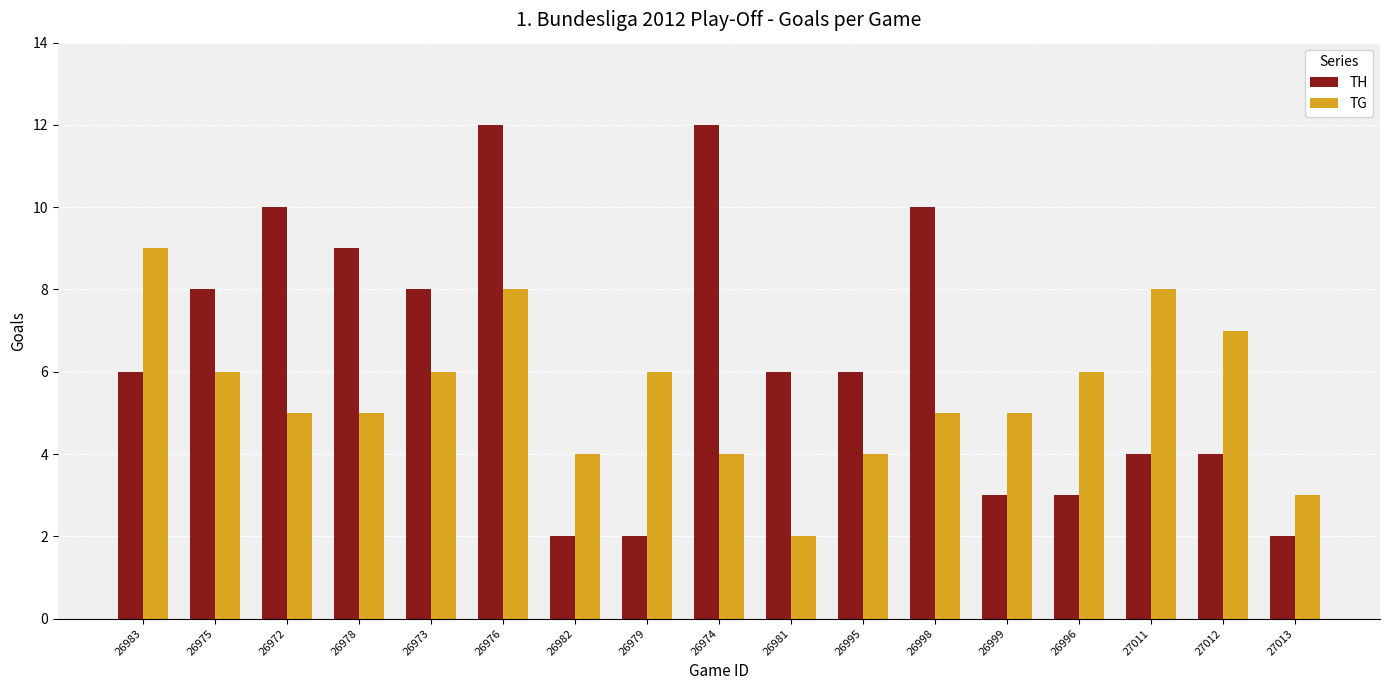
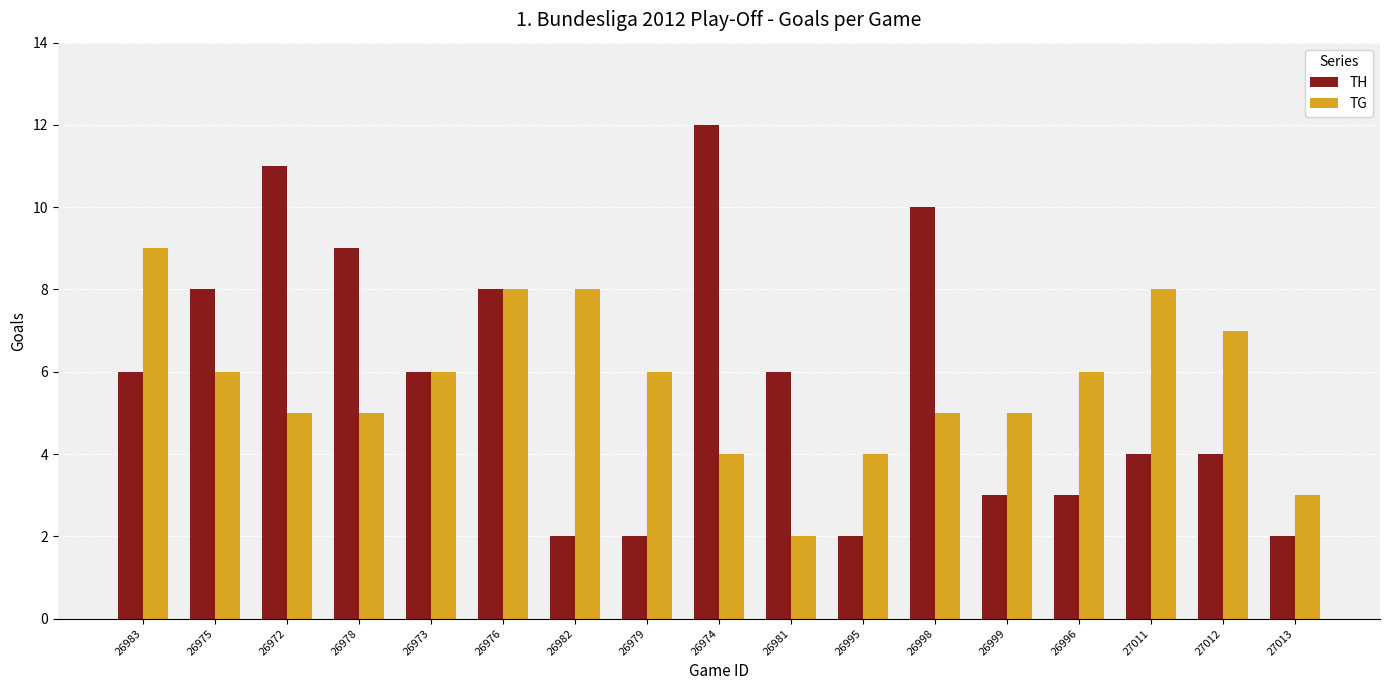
  {
    "TH": {
      "26983": 6,
      "26975": 8,
-     "26972": 10,
+     "26972": 11,
      "26978": 9,
-     "26973": 8,
-     "26976": 12,
+     "26973": 6,
+     "26976": 8,
      "26982": 2,
      "26979": 2,
      "26974": 12,
      "26981": 6,
-     "26995": 6,
+     "26995": 2,
      "26998": 10,
      "26999": 3,
      "26996": 3,
      "27011": 4,
      "27012": 4,
      "27013": 2
    },
    "TG": {
      "26983": 9,
      "26975": 6,
      "26972": 5,
      "26978": 5,
      "26973": 6,
      "26976": 8,
-     "26982": 4,
+     "26982": 8,
      "26979": 6,
      "26974": 4,
      "26981": 2,
      "26995": 4,
      "26998": 5,
      "26999": 5,
      "26996": 6,
      "27011": 8,
      "27012": 7,
      "27013": 3
    }
  }
